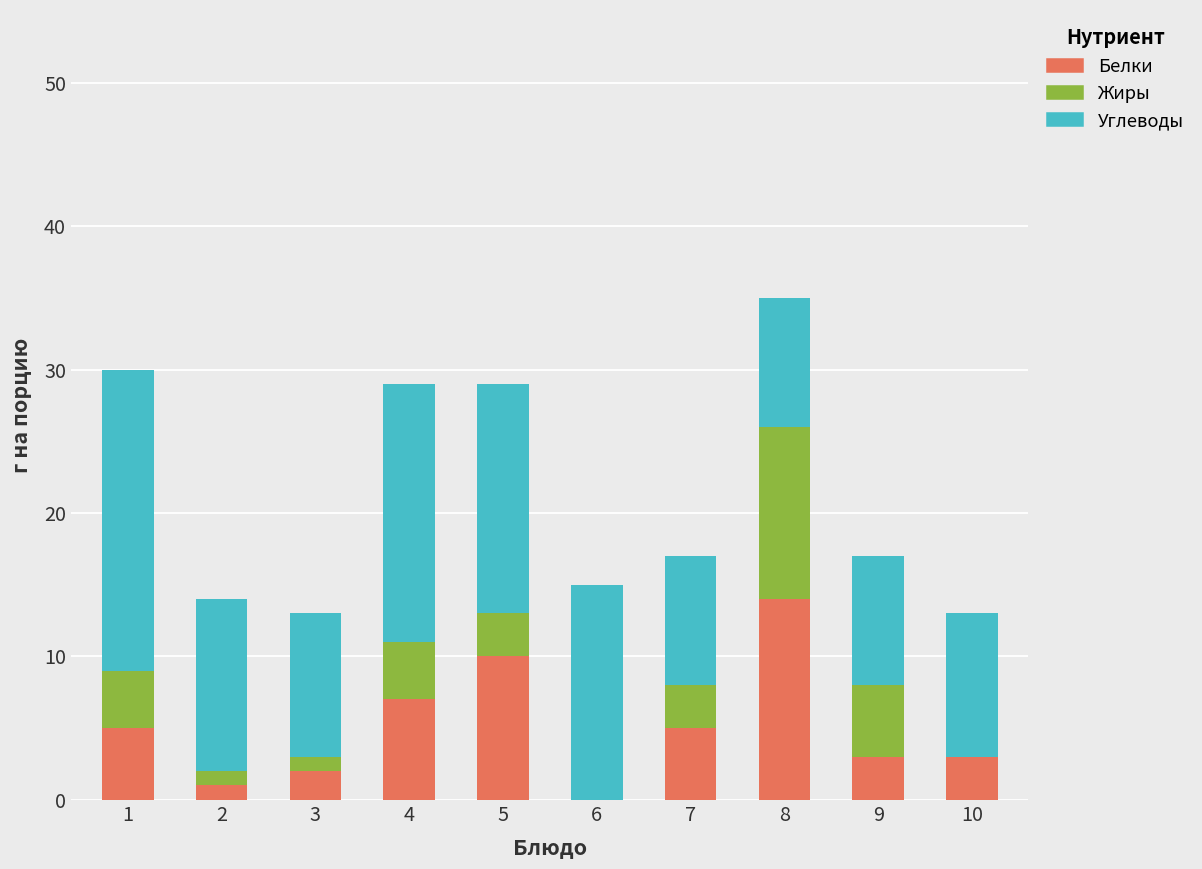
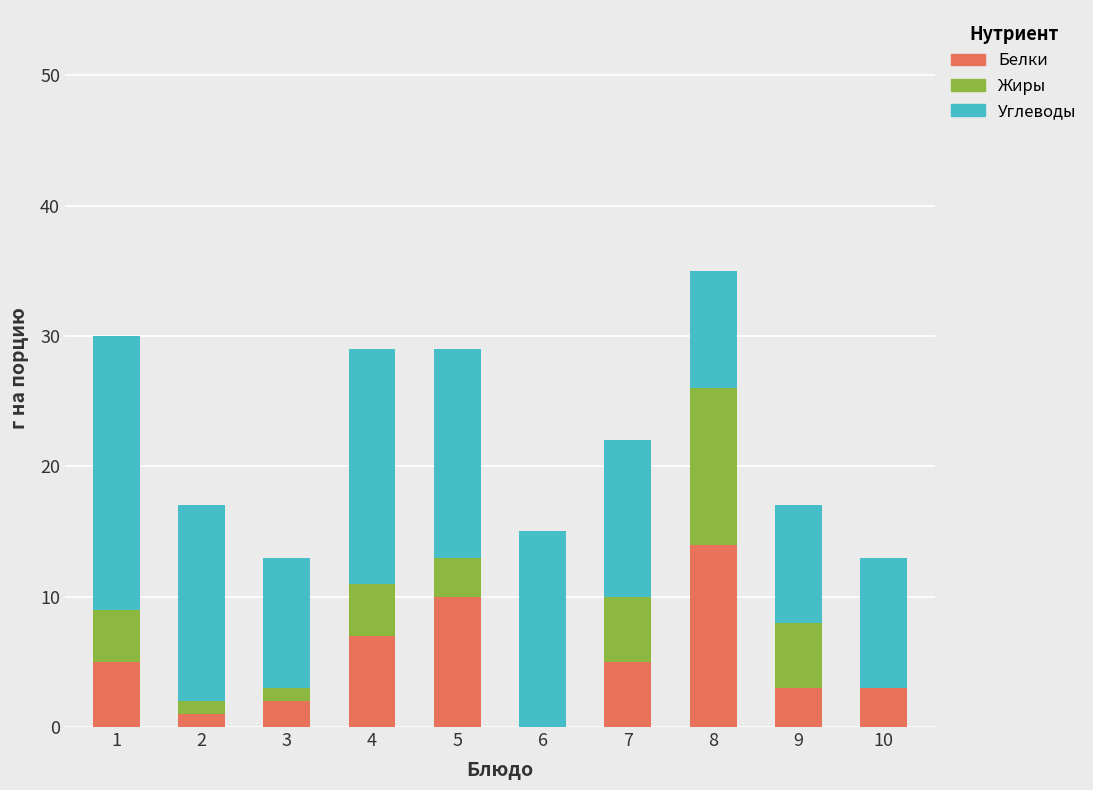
  {
    "Белки": {
      "1": 5,
      "2": 1,
      "3": 2,
      "4": 7,
      "5": 10,
      "6": 0,
      "7": 5,
      "8": 14,
      "9": 3,
      "10": 3
    },
    "Жиры": {
      "1": 4,
      "2": 1,
      "3": 1,
      "4": 4,
      "5": 3,
      "6": 0,
-     "7": 3,
+     "7": 5,
      "8": 12,
      "9": 5,
      "10": 0
    },
    "Углеводы": {
      "1": 21,
-     "2": 12,
+     "2": 15,
      "3": 10,
      "4": 18,
      "5": 16,
      "6": 15,
-     "7": 9,
+     "7": 12,
      "8": 9,
      "9": 9,
      "10": 10
    }
  }
